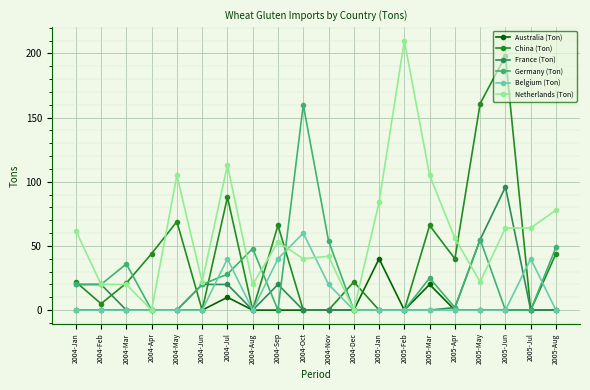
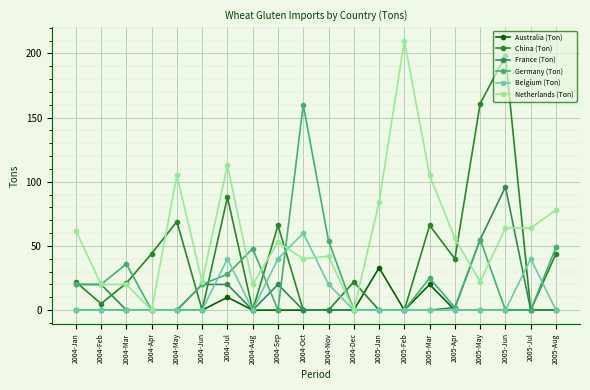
  {
    "Australia (Ton)": {
      "2004-Jul": 10,
-     "2005-Jan": 40,
+     "2005-Jan": 33,
      "2005-Mar": 20
    }
  }
